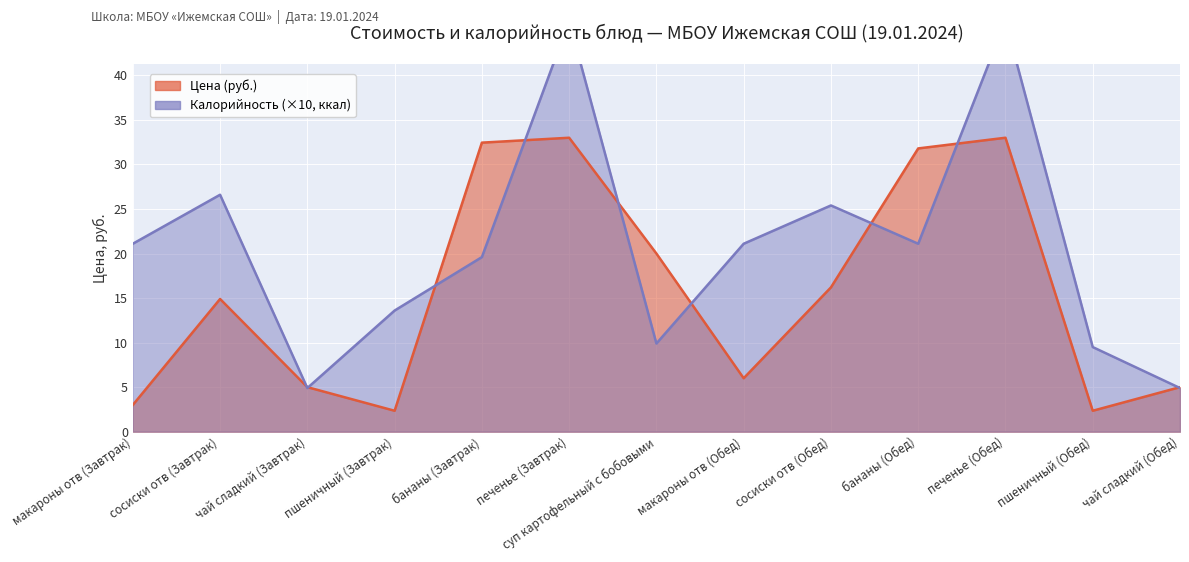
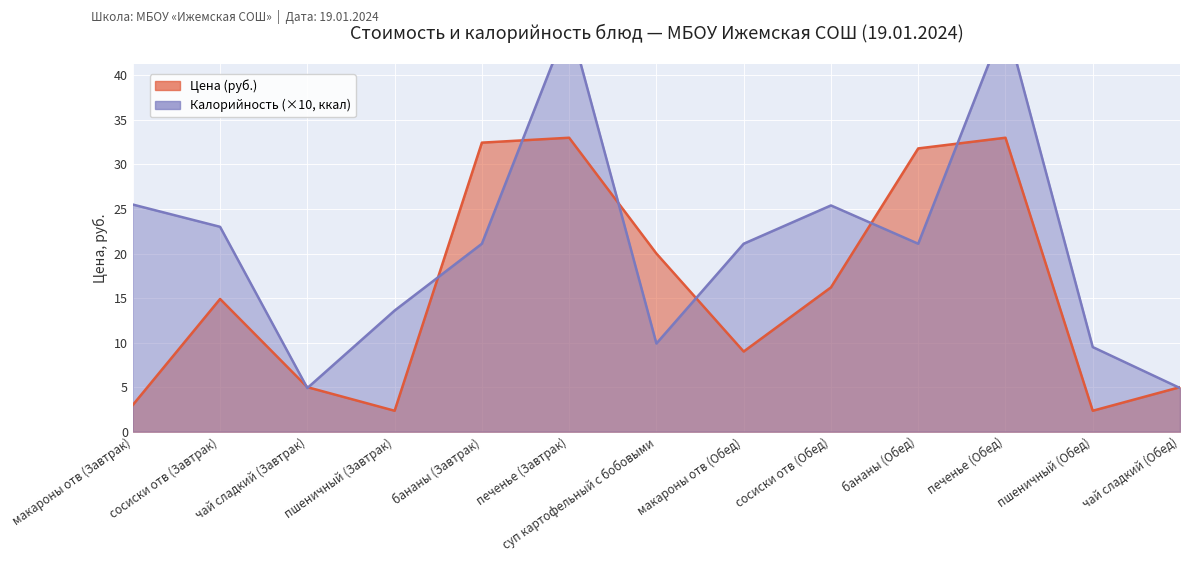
  {
    "Цена (руб.)": {
      "макароны отв (Завтрак)": 3,
      "сосиски отв (Завтрак)": 15,
      "пшеничный (Завтрак)": 2,
      "бананы (Завтрак)": 32,
      "печенье (Завтрак)": 33,
      "суп картофельный с бобовыми": 20,
-     "макароны отв (Обед)": 6,
+     "макароны отв (Обед)": 9,
      "сосиски отв (Обед)": 16,
      "бананы (Обед)": 32,
      "печенье (Обед)": 33,
      "пшеничный (Обед)": 2
    },
    "Калорийность (×10, ккал)": {
-     "макароны отв (Завтрак)": 21,
-     "сосиски отв (Завтрак)": 27,
+     "макароны отв (Завтрак)": 26,
+     "сосиски отв (Завтрак)": 23,
      "пшеничный (Завтрак)": 14,
-     "бананы (Завтрак)": 20,
+     "бананы (Завтрак)": 21,
      "суп картофельный с бобовыми": 10,
      "макароны отв (Обед)": 21,
      "сосиски отв (Обед)": 25,
      "бананы (Обед)": 21,
      "пшеничный (Обед)": 10
    }
  }
